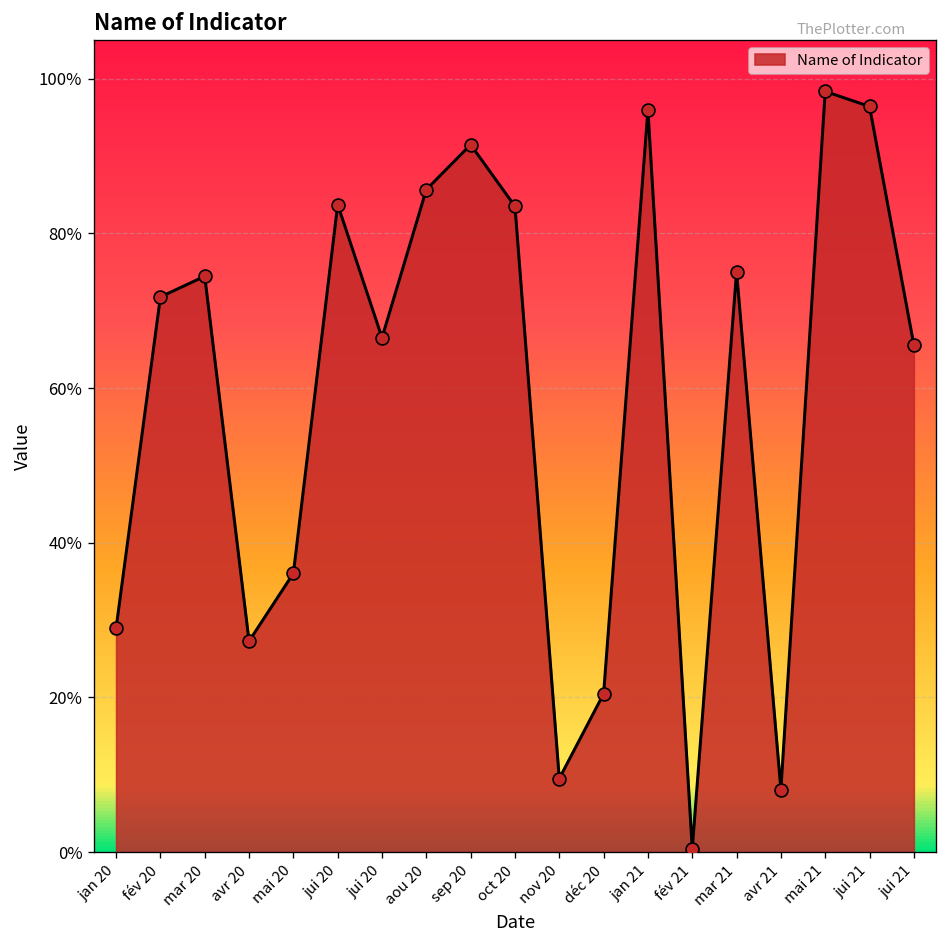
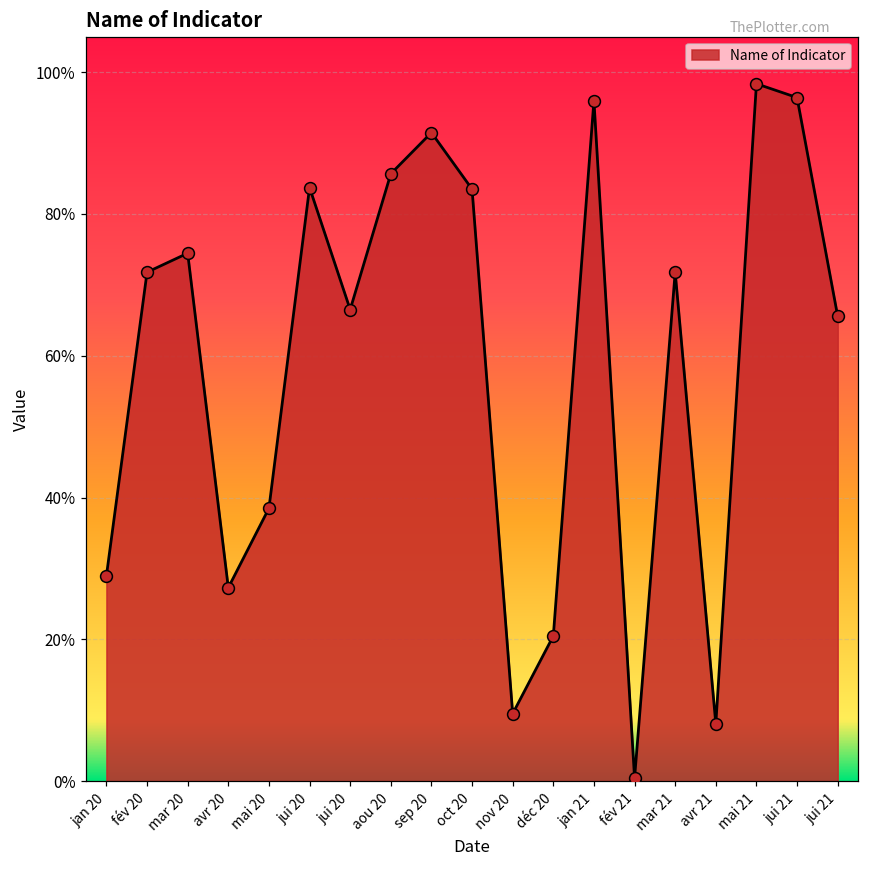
  {
    "jan 20": "29%",
    "fév 20": "72%",
    "mar 20": "74%",
    "avr 20": "27%",
-   "mai 20": "36%",
+   "mai 20": "38%",
    "aou 20": "86%",
    "sep 20": "91%",
    "oct 20": "83%",
    "nov 20": "10%",
    "déc 20": "20%",
    "jan 21": "96%",
    "fév 21": "0%",
-   "mar 21": "75%",
+   "mar 21": "72%",
    "avr 21": "8%",
    "mai 21": "98%"
  }
